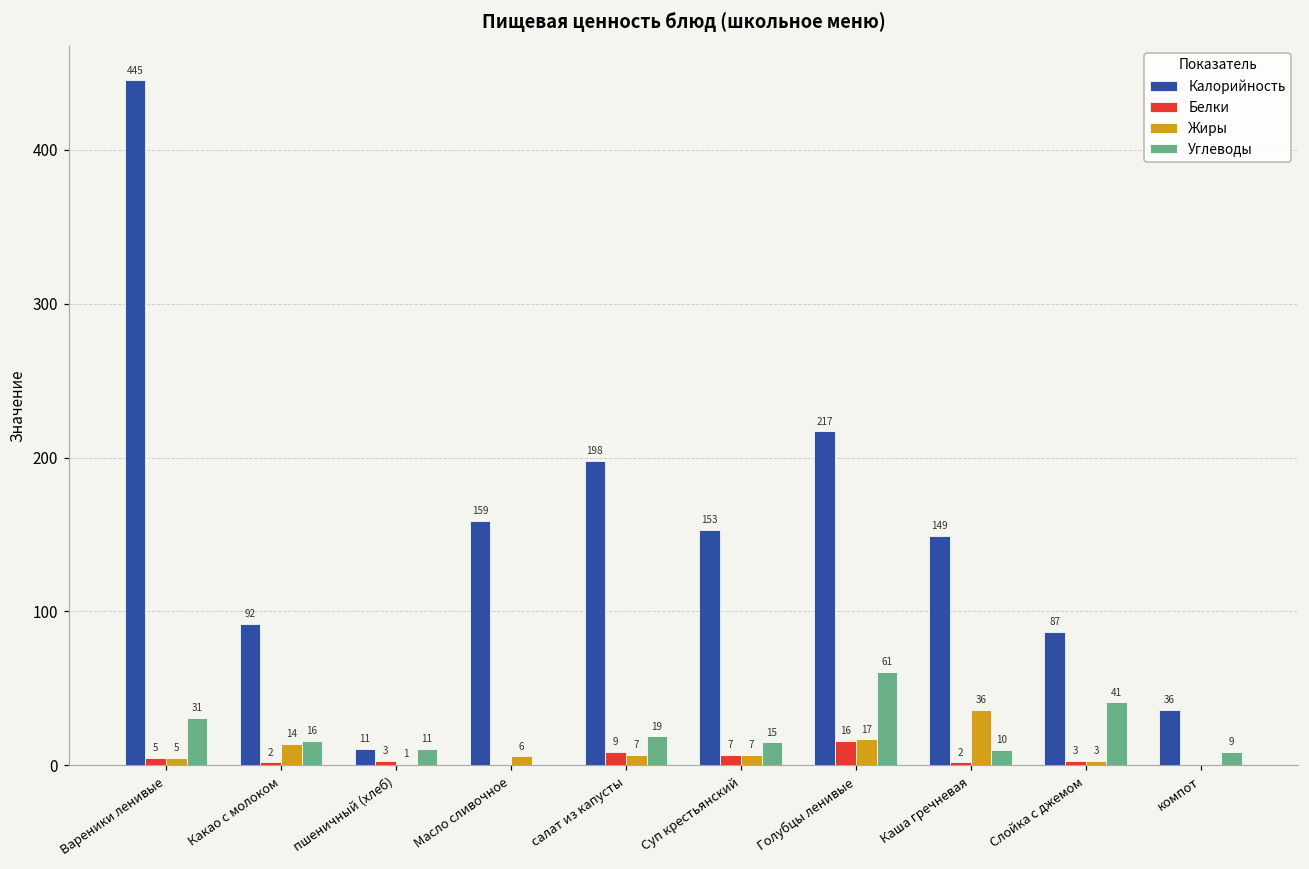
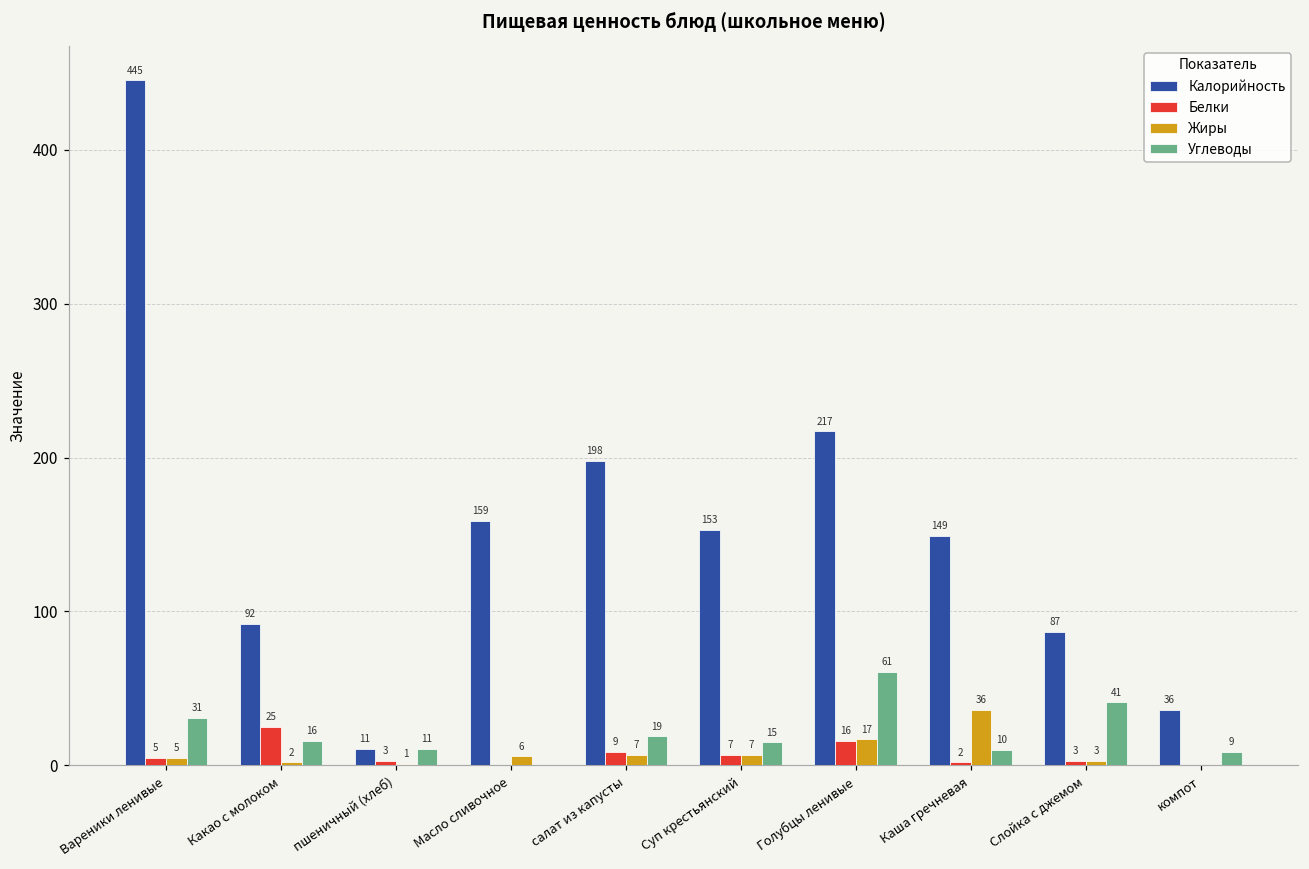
  {
    "Калорийность": {
      "Вареники ленивые": 445,
      "Какао с молоком": 92,
      "пшеничный (хлеб)": 11,
      "Масло сливочное": 159,
      "салат из капусты": 198,
      "Суп крестьянский": 153,
      "Голубцы ленивые": 217,
      "Каша гречневая": 149,
      "Слойка с джемом": 87,
      "компот": 36
    },
    "Белки": {
      "Вареники ленивые": 5,
-     "Какао с молоком": 2,
+     "Какао с молоком": 25,
      "пшеничный (хлеб)": 3,
      "салат из капусты": 9,
      "Суп крестьянский": 7,
      "Голубцы ленивые": 16,
      "Каша гречневая": 2,
      "Слойка с джемом": 3
    },
    "Жиры": {
      "Вареники ленивые": 5,
-     "Какао с молоком": 14,
+     "Какао с молоком": 2,
      "пшеничный (хлеб)": 1,
      "Масло сливочное": 6,
      "салат из капусты": 7,
      "Суп крестьянский": 7,
      "Голубцы ленивые": 17,
      "Каша гречневая": 36,
      "Слойка с джемом": 3
    },
    "Углеводы": {
      "Вареники ленивые": 31,
      "Какао с молоком": 16,
      "пшеничный (хлеб)": 11,
      "салат из капусты": 19,
      "Суп крестьянский": 15,
      "Голубцы ленивые": 61,
      "Каша гречневая": 10,
      "Слойка с джемом": 41,
      "компот": 9
    }
  }
